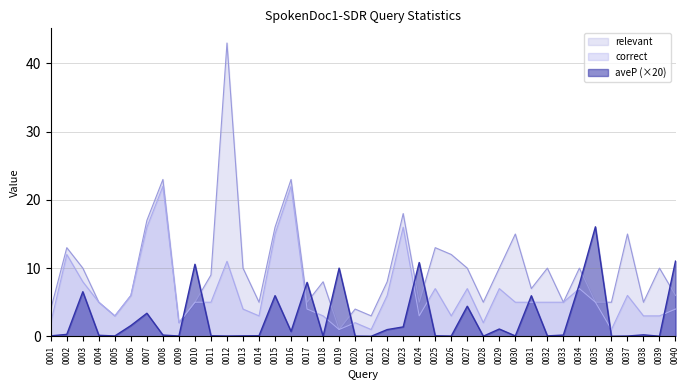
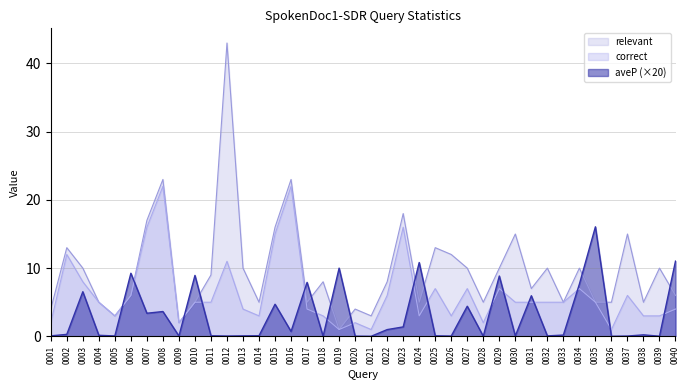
  {
    "aveP (×20)": {
      "0001": 0,
      "0002": 0,
      "0003": 7,
      "0004": 0,
      "0005": 0,
-     "0006": 2,
+     "0006": 9,
      "0007": 3,
-     "0008": 0,
+     "0008": 4,
      "0009": 0,
-     "0010": 11,
+     "0010": 9,
      "0011": 0,
      "0012": 0,
      "0013": 0,
      "0014": 0,
-     "0015": 6,
+     "0015": 5,
      "0016": 1,
      "0017": 8,
      "0018": 0,
      "0019": 10,
      "0020": 0,
      "0021": 0,
      "0022": 1,
      "0023": 1,
      "0024": 11,
      "0025": 0,
      "0026": 0,
      "0027": 4,
      "0028": 0,
-     "0029": 1,
+     "0029": 9,
      "0030": 0,
      "0031": 6,
      "0032": 0,
      "0033": 0,
      "0034": 8,
      "0035": 16,
      "0036": 0,
      "0037": 0,
      "0038": 0,
      "0039": 0,
      "0040": 11
    }
  }
